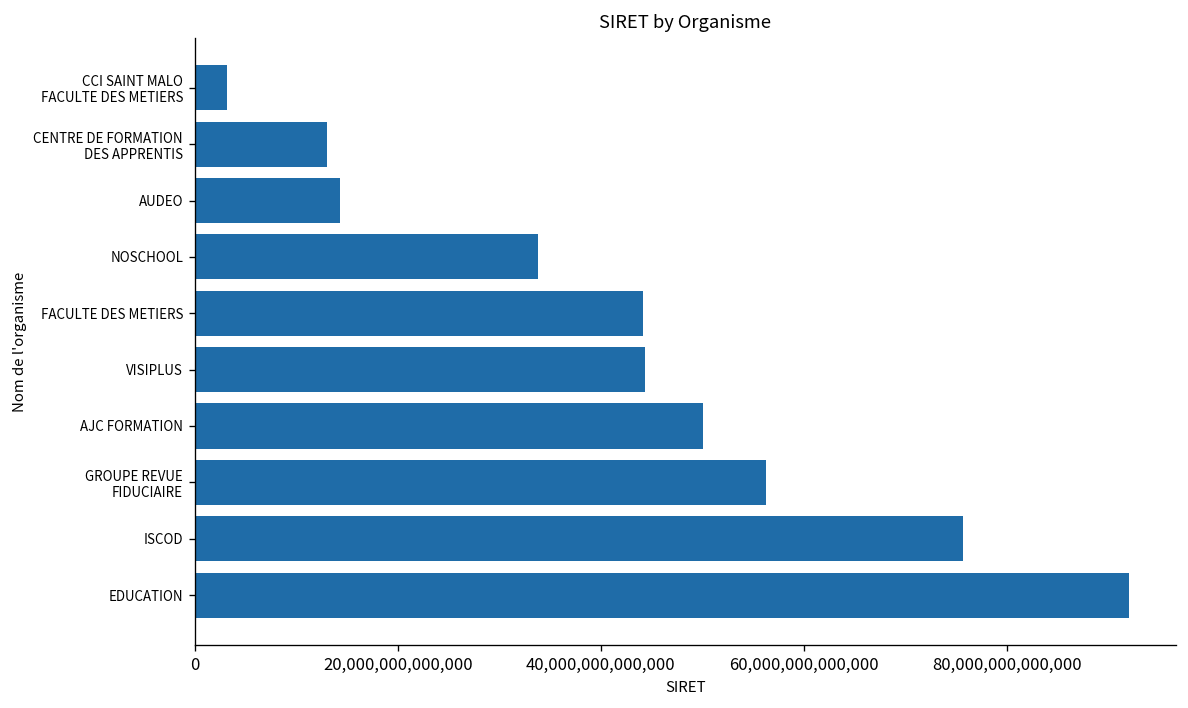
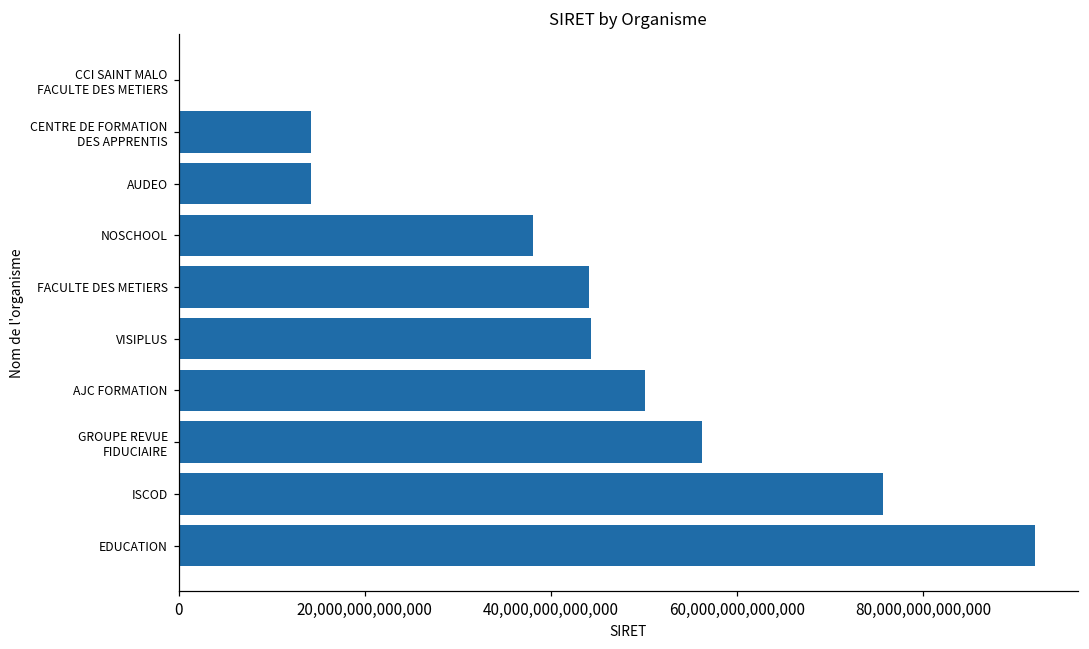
  {
-   "CCI SAINT MALO FACULTE DES METIERS": "3,000,000,000,000",
-   "CENTRE DE FORMATION DES APPRENTIS": "13,000,000,000,000",
+   "CCI SAINT MALO FACULTE DES METIERS": "0",
+   "CENTRE DE FORMATION DES APPRENTIS": "14,000,000,000,000",
    "AUDEO": "14,000,000,000,000",
-   "NOSCHOOL": "34,000,000,000,000",
+   "NOSCHOOL": "38,000,000,000,000",
    "FACULTE DES METIERS": "44,000,000,000,000",
    "VISIPLUS": "44,000,000,000,000",
    "AJC FORMATION": "50,000,000,000,000",
    "GROUPE REVUE FIDUCIAIRE": "56,000,000,000,000",
    "ISCOD": "76,000,000,000,000",
    "EDUCATION": "92,000,000,000,000"
  }
